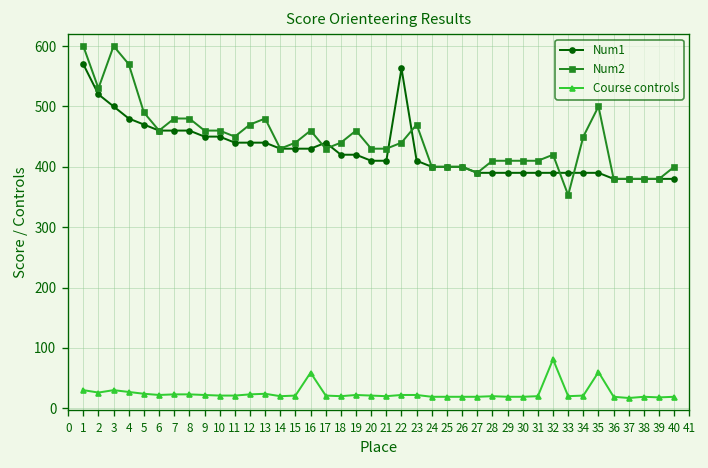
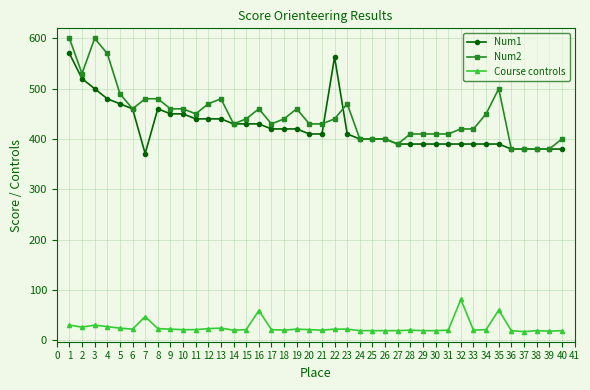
  {
    "Num1": {
      "1": 570,
      "2": 520,
      "3": 500,
      "4": 480,
      "5": 470,
-     "7": 460,
+     "7": 370,
      "8": 460,
      "9": 450,
      "10": 450,
      "11": 440,
      "12": 440,
      "13": 440,
      "15": 430,
      "16": 430,
-     "17": 440,
+     "17": 420,
      "18": 420,
      "19": 420,
      "20": 410,
      "21": 410,
      "22": 560,
      "23": 410,
      "28": 390,
      "29": 390,
      "30": 390,
      "31": 390,
      "32": 390,
      "33": 390,
      "34": 390,
      "35": 390,
      "40": 380
    },
    "Num2": {
      "1": 600,
      "2": 530,
      "3": 600,
      "4": 570,
      "5": 490,
      "7": 480,
      "8": 480,
      "9": 460,
      "10": 460,
      "11": 450,
      "12": 470,
      "13": 480,
      "15": 440,
      "16": 460,
      "17": 430,
      "18": 440,
      "19": 460,
      "20": 430,
      "21": 430,
      "22": 440,
      "23": 470,
      "28": 410,
      "29": 410,
      "30": 410,
      "31": 410,
      "32": 420,
-     "33": 350,
+     "33": 420,
      "34": 450,
      "35": 500,
      "40": 400
    },
    "Course controls": {
      "1": 30,
      "2": 30,
      "3": 30,
      "4": 30,
      "5": 20,
      "6": 20,
-     "7": 20,
+     "7": 50,
      "8": 20,
      "9": 20,
      "10": 20,
      "11": 20,
      "12": 20,
      "13": 20,
      "14": 20,
      "15": 20,
      "16": 60,
      "17": 20,
      "18": 20,
      "19": 20,
      "20": 20,
      "21": 20,
      "22": 20,
      "23": 20,
      "24": 20,
      "25": 20,
      "26": 20,
      "27": 20,
      "28": 20,
      "29": 20,
      "30": 20,
      "31": 20,
      "32": 80,
      "33": 20,
      "34": 20,
      "35": 60,
      "36": 20,
      "37": 20,
      "38": 20,
      "39": 20,
      "40": 20
    }
  }
